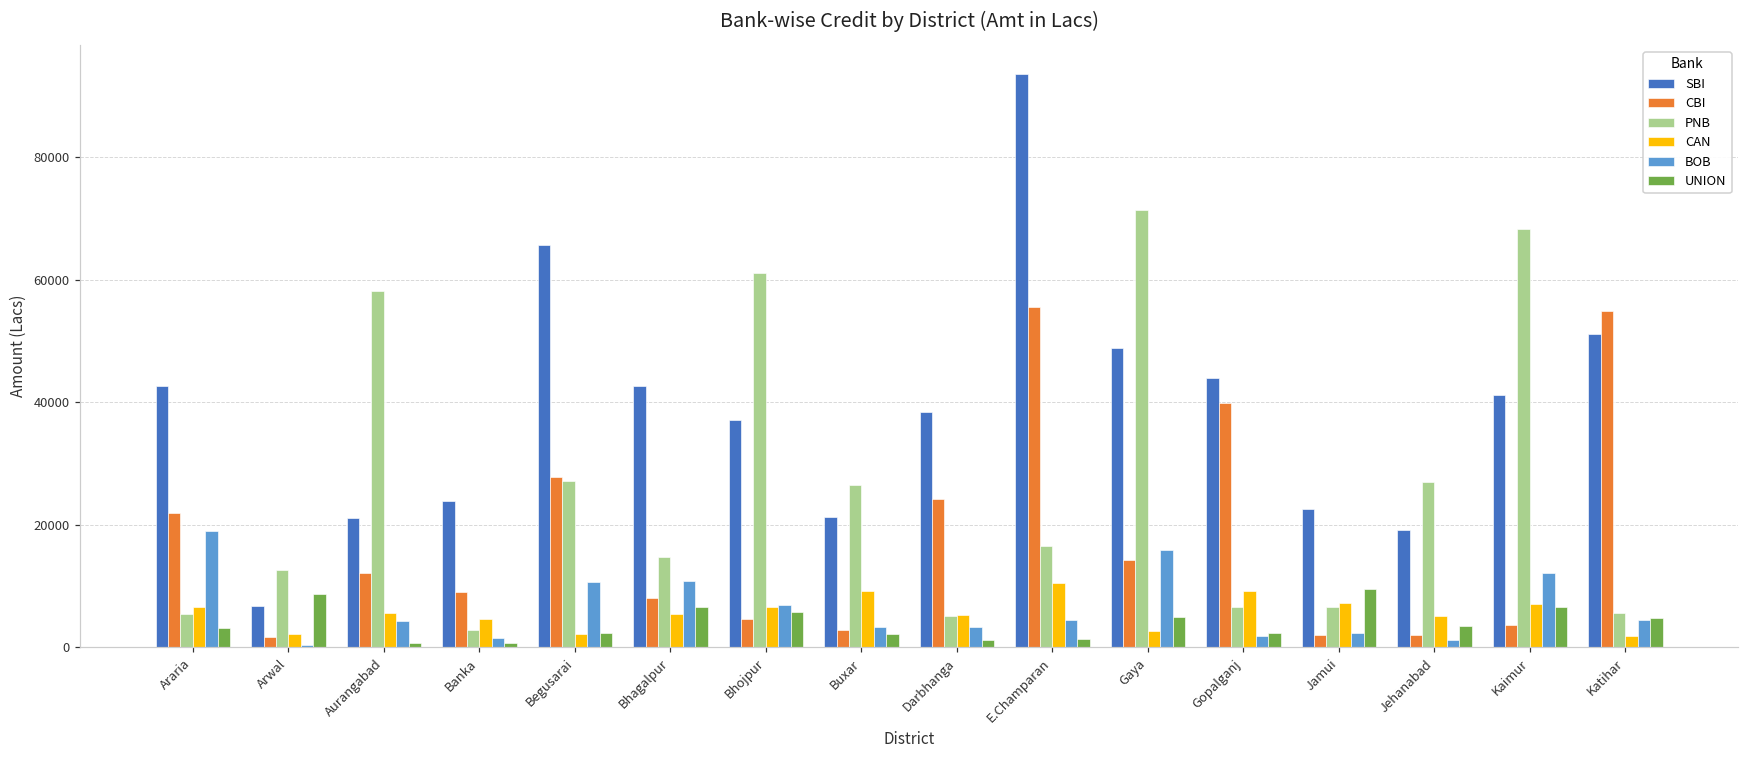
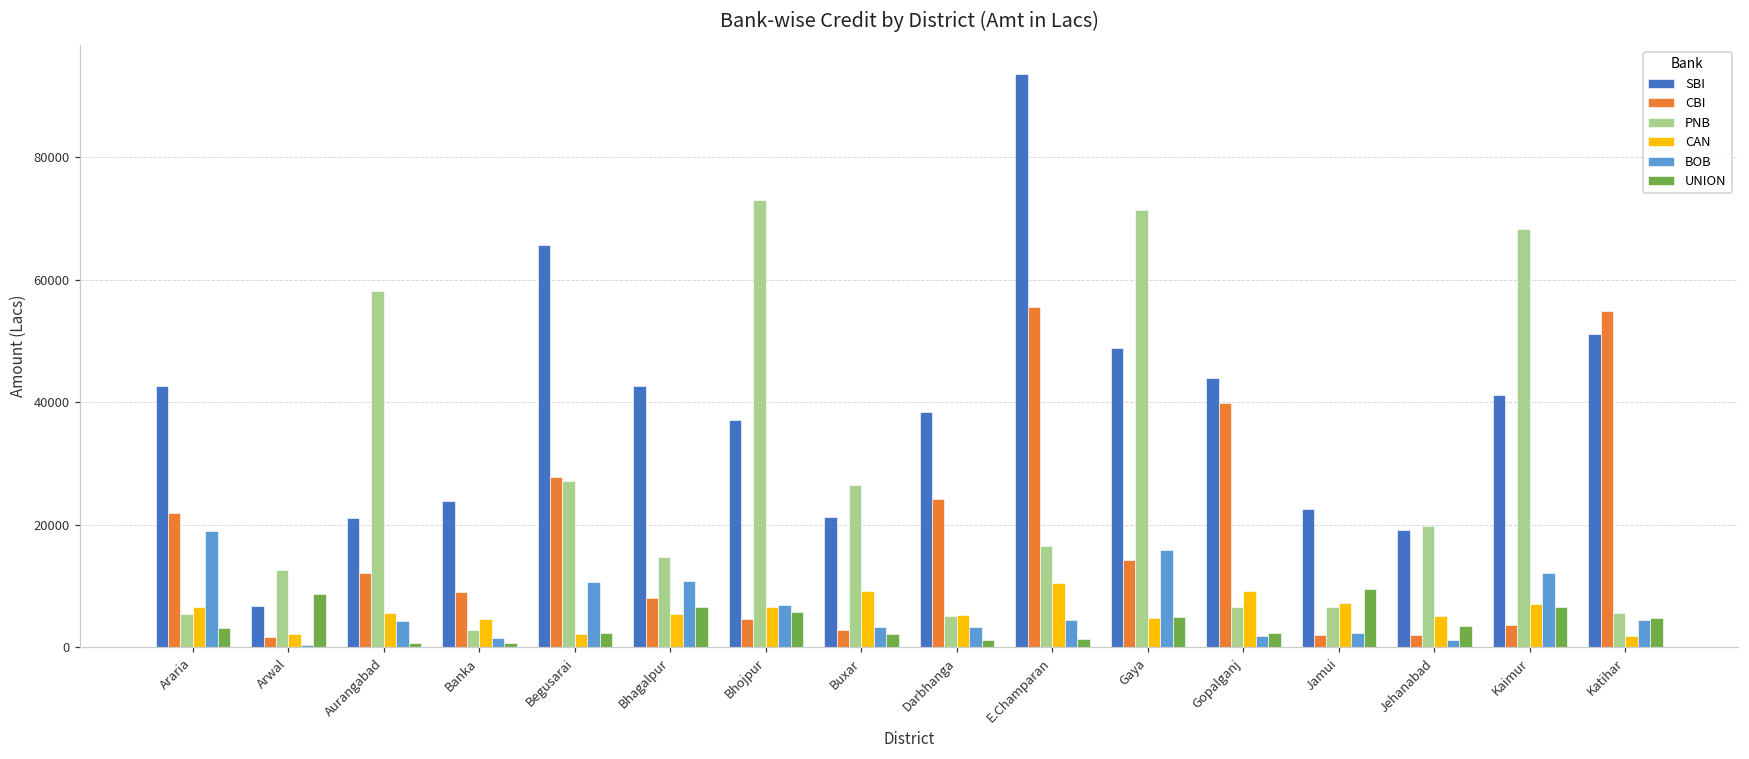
  {
    "CBI": {
      "Araria": 22000,
      "Arwal": 2000,
      "Aurangabad": 12000,
      "Banka": 9000,
      "Begusarai": 28000,
      "Bhagalpur": 8000,
      "Bhojpur": 5000,
      "Buxar": 3000,
      "Darbhanga": 24000,
      "E.Champaran": 56000,
      "Gaya": 14000,
      "Gopalganj": 40000,
      "Jamui": 2000,
      "Jehanabad": 2000,
      "Kaimur": 4000,
      "Katihar": 55000
    },
    "PNB": {
      "Araria": 5000,
      "Arwal": 13000,
      "Aurangabad": 58000,
      "Banka": 3000,
      "Begusarai": 27000,
      "Bhagalpur": 15000,
-     "Bhojpur": 61000,
+     "Bhojpur": 73000,
      "Buxar": 26000,
      "Darbhanga": 5000,
      "E.Champaran": 16000,
      "Gaya": 71000,
      "Gopalganj": 7000,
      "Jamui": 7000,
-     "Jehanabad": 27000,
+     "Jehanabad": 20000,
      "Kaimur": 68000,
      "Katihar": 6000
    },
    "CAN": {
      "Araria": 6000,
      "Arwal": 2000,
      "Aurangabad": 6000,
      "Banka": 5000,
      "Begusarai": 2000,
      "Bhagalpur": 5000,
      "Bhojpur": 6000,
      "Buxar": 9000,
      "Darbhanga": 5000,
      "E.Champaran": 11000,
-     "Gaya": 3000,
+     "Gaya": 5000,
      "Gopalganj": 9000,
      "Jamui": 7000,
      "Jehanabad": 5000,
      "Kaimur": 7000,
      "Katihar": 2000
    },
    "UNION": {
      "Araria": 3000,
      "Arwal": 9000,
      "Aurangabad": 1000,
      "Banka": 1000,
      "Begusarai": 2000,
      "Bhagalpur": 7000,
      "Bhojpur": 6000,
      "Buxar": 2000,
      "Darbhanga": 1000,
      "E.Champaran": 1000,
      "Gaya": 5000,
      "Gopalganj": 2000,
      "Jamui": 9000,
      "Jehanabad": 3000,
      "Kaimur": 7000,
      "Katihar": 5000
    }
  }
